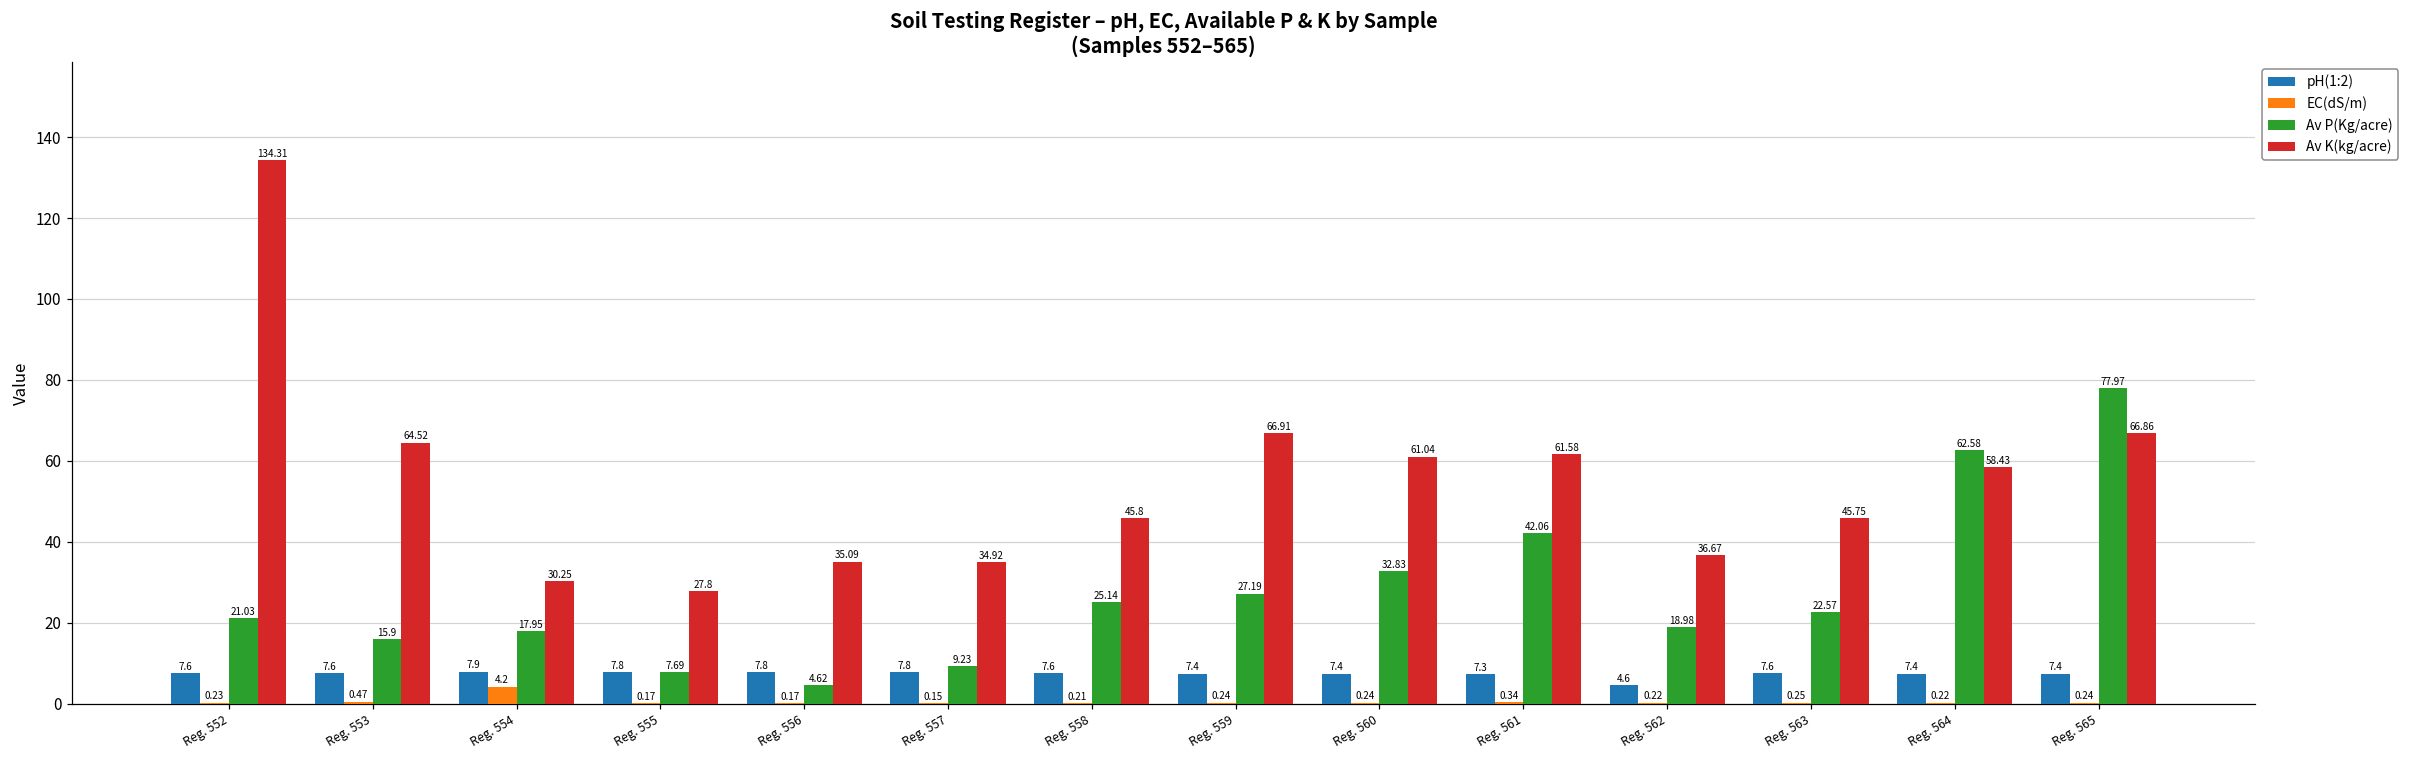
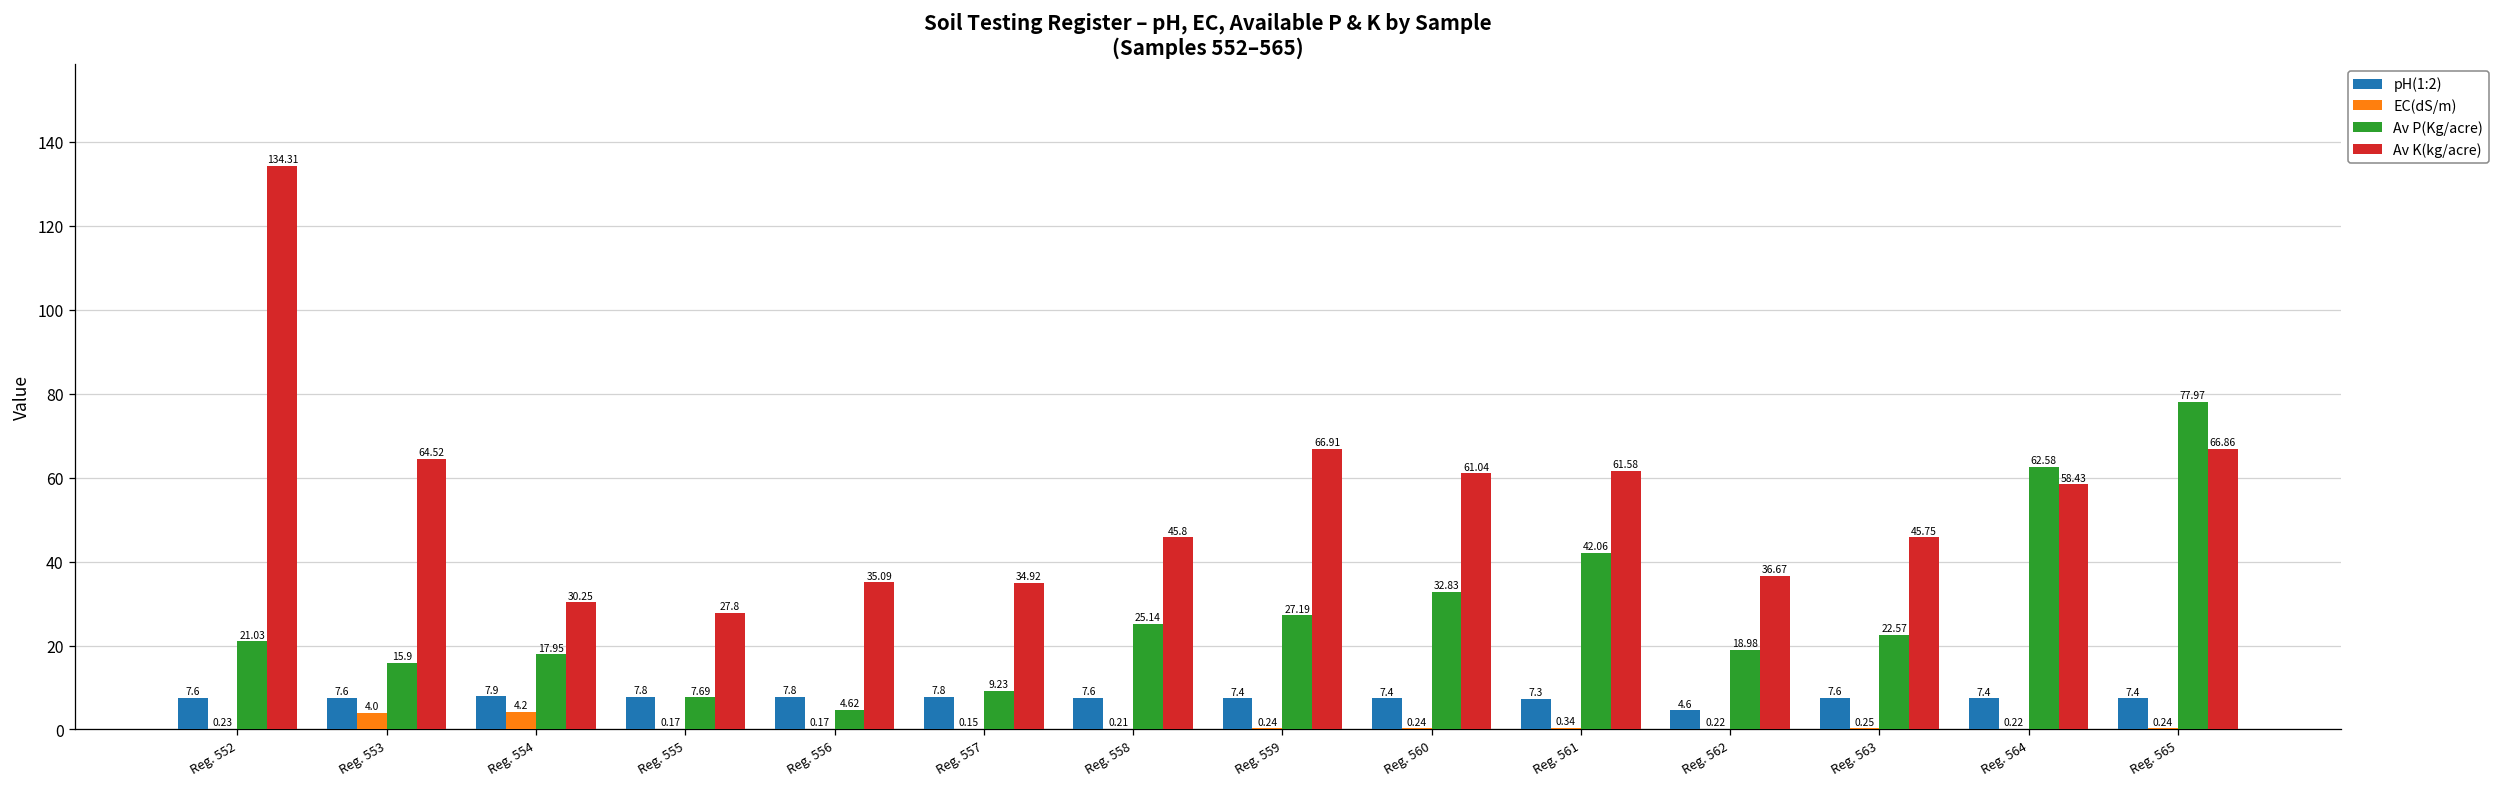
  {
    "pH(1:2)": {
      "Reg. 552": 7.6,
      "Reg. 553": 7.6,
      "Reg. 554": 7.9,
      "Reg. 555": 7.8,
      "Reg. 556": 7.8,
      "Reg. 557": 7.8,
      "Reg. 558": 7.6,
      "Reg. 559": 7.4,
      "Reg. 560": 7.4,
      "Reg. 561": 7.3,
      "Reg. 562": 4.6,
      "Reg. 563": 7.6,
      "Reg. 564": 7.4,
      "Reg. 565": 7.4
    },
    "EC(dS/m)": {
      "Reg. 552": 0.23,
-     "Reg. 553": 0.47,
+     "Reg. 553": 4.0,
      "Reg. 554": 4.2,
      "Reg. 555": 0.17,
      "Reg. 556": 0.17,
      "Reg. 557": 0.15,
      "Reg. 558": 0.21,
      "Reg. 559": 0.24,
      "Reg. 560": 0.24,
      "Reg. 561": 0.34,
      "Reg. 562": 0.22,
      "Reg. 563": 0.25,
      "Reg. 564": 0.22,
      "Reg. 565": 0.24
    },
    "Av P(Kg/acre)": {
      "Reg. 552": 21.03,
      "Reg. 553": 15.9,
      "Reg. 554": 17.95,
      "Reg. 555": 7.69,
      "Reg. 556": 4.62,
      "Reg. 557": 9.23,
      "Reg. 558": 25.14,
      "Reg. 559": 27.19,
      "Reg. 560": 32.83,
      "Reg. 561": 42.06,
      "Reg. 562": 18.98,
      "Reg. 563": 22.57,
      "Reg. 564": 62.58,
      "Reg. 565": 77.97
    },
    "Av K(kg/acre)": {
      "Reg. 552": 134.31,
      "Reg. 553": 64.52,
      "Reg. 554": 30.25,
      "Reg. 555": 27.8,
      "Reg. 556": 35.09,
      "Reg. 557": 34.92,
      "Reg. 558": 45.8,
      "Reg. 559": 66.91,
      "Reg. 560": 61.04,
      "Reg. 561": 61.58,
      "Reg. 562": 36.67,
      "Reg. 563": 45.75,
      "Reg. 564": 58.43,
      "Reg. 565": 66.86
    }
  }
